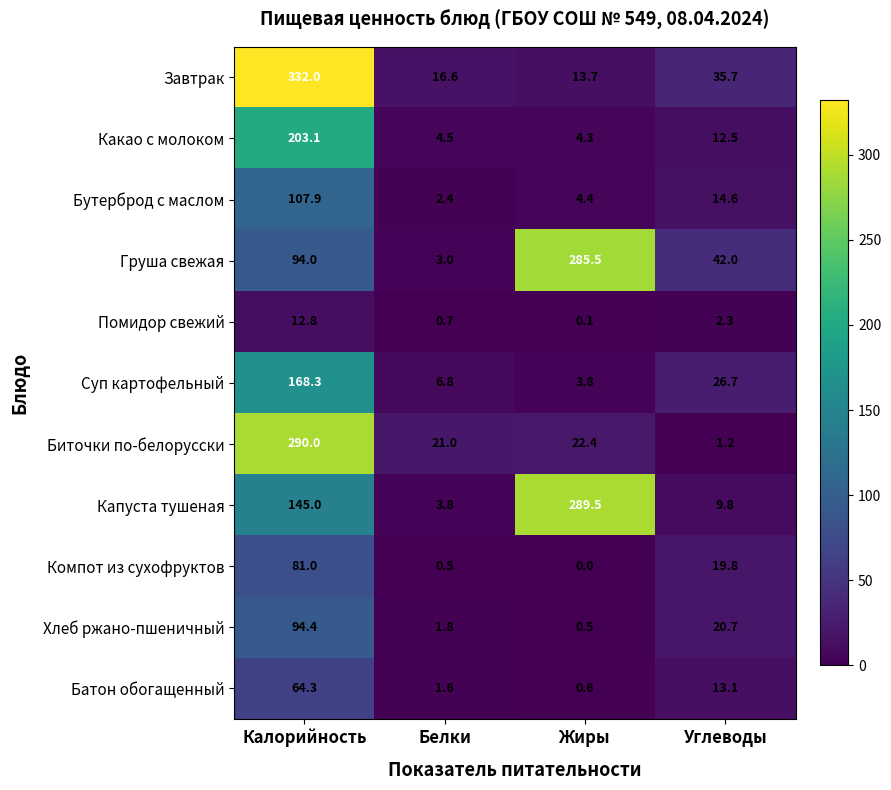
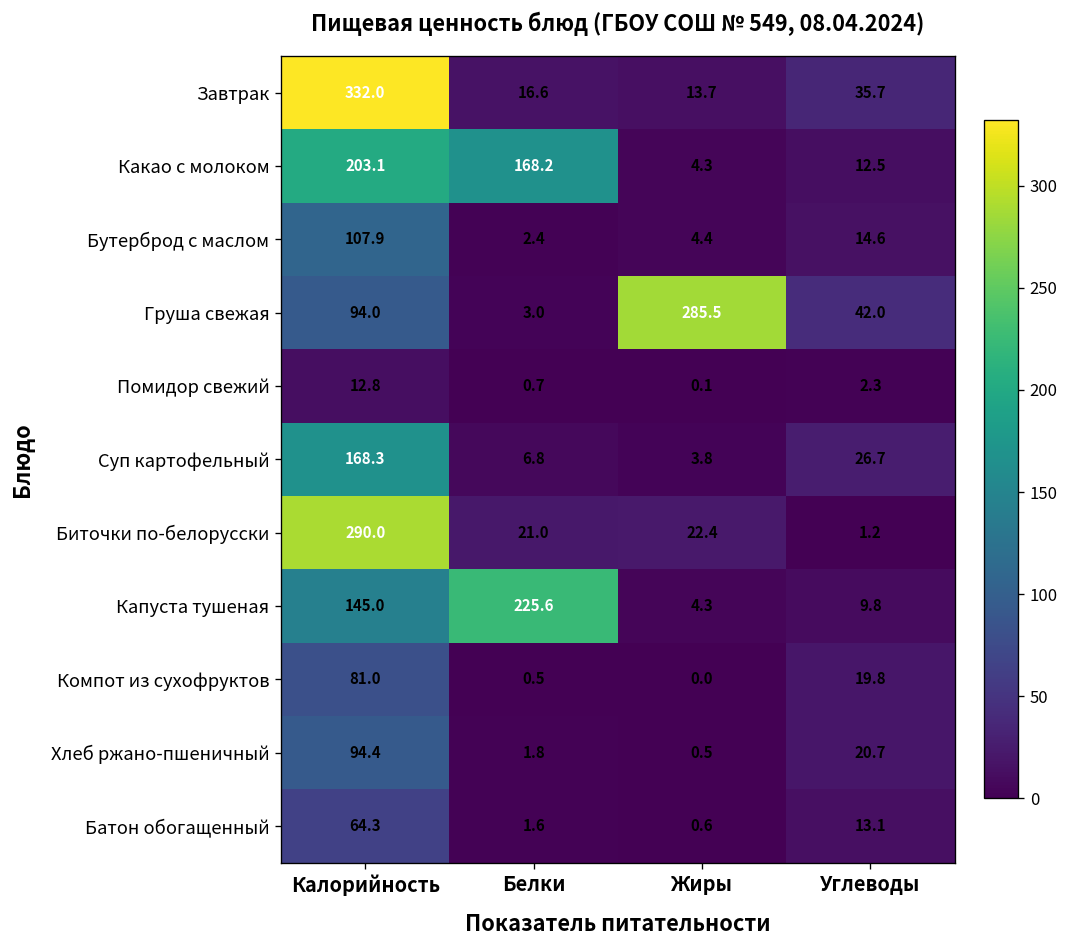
  {
    "Завтрак": {
      "Калорийность": 332.0,
      "Белки": 16.6,
      "Жиры": 13.7,
      "Углеводы": 35.7
    },
    "Какао с молоком": {
      "Калорийность": 203.1,
-     "Белки": 4.5,
+     "Белки": 168.2,
      "Жиры": 4.3,
      "Углеводы": 12.5
    },
    "Бутерброд с маслом": {
      "Калорийность": 107.9,
      "Белки": 2.4,
      "Жиры": 4.4,
      "Углеводы": 14.6
    },
    "Груша свежая": {
      "Калорийность": 94.0,
      "Белки": 3.0,
      "Жиры": 285.5,
      "Углеводы": 42.0
    },
    "Помидор свежий": {
      "Калорийность": 12.8,
      "Белки": 0.7,
      "Жиры": 0.1,
      "Углеводы": 2.3
    },
    "Суп картофельный": {
      "Калорийность": 168.3,
      "Белки": 6.8,
      "Жиры": 3.8,
      "Углеводы": 26.7
    },
    "Биточки по-белорусски": {
      "Калорийность": 290.0,
      "Белки": 21.0,
      "Жиры": 22.4,
      "Углеводы": 1.2
    },
    "Капуста тушеная": {
      "Калорийность": 145.0,
-     "Белки": 3.8,
-     "Жиры": 289.5,
+     "Белки": 225.6,
+     "Жиры": 4.3,
      "Углеводы": 9.8
    },
    "Компот из сухофруктов": {
      "Калорийность": 81.0,
      "Белки": 0.5,
      "Жиры": 0.0,
      "Углеводы": 19.8
    },
    "Хлеб ржано-пшеничный": {
      "Калорийность": 94.4,
      "Белки": 1.8,
      "Жиры": 0.5,
      "Углеводы": 20.7
    },
    "Батон обогащенный": {
      "Калорийность": 64.3,
      "Белки": 1.6,
      "Жиры": 0.6,
      "Углеводы": 13.1
    }
  }
